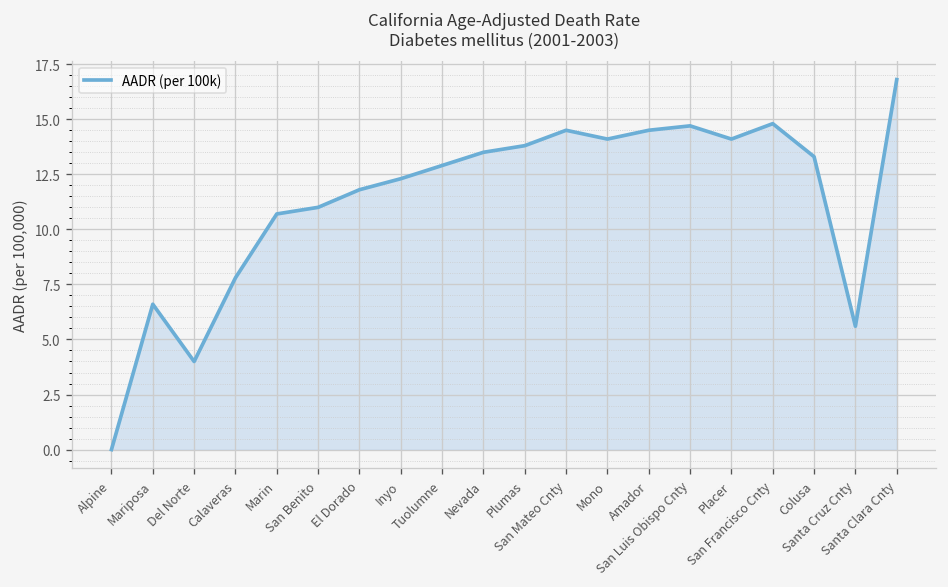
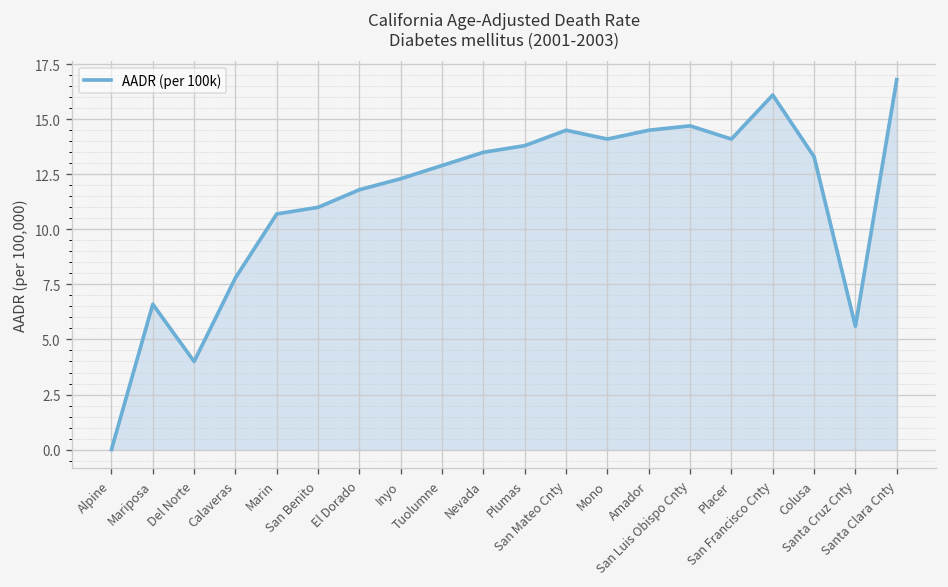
  {
    "Alpine": 0.0,
    "Mariposa": 6.6,
    "Del Norte": 4.0,
    "Calaveras": 7.8,
    "Marin": 10.7,
    "San Benito": 11.0,
    "El Dorado": 11.8,
    "Inyo": 12.3,
    "Tuolumne": 12.9,
    "Nevada": 13.5,
    "Plumas": 13.8,
    "San Mateo Cnty": 14.5,
    "Mono": 14.1,
    "Amador": 14.5,
    "San Luis Obispo Cnty": 14.7,
    "Placer": 14.1,
-   "San Francisco Cnty": 14.8,
+   "San Francisco Cnty": 16.1,
    "Colusa": 13.3,
    "Santa Cruz Cnty": 5.6,
    "Santa Clara Cnty": 16.8
  }
